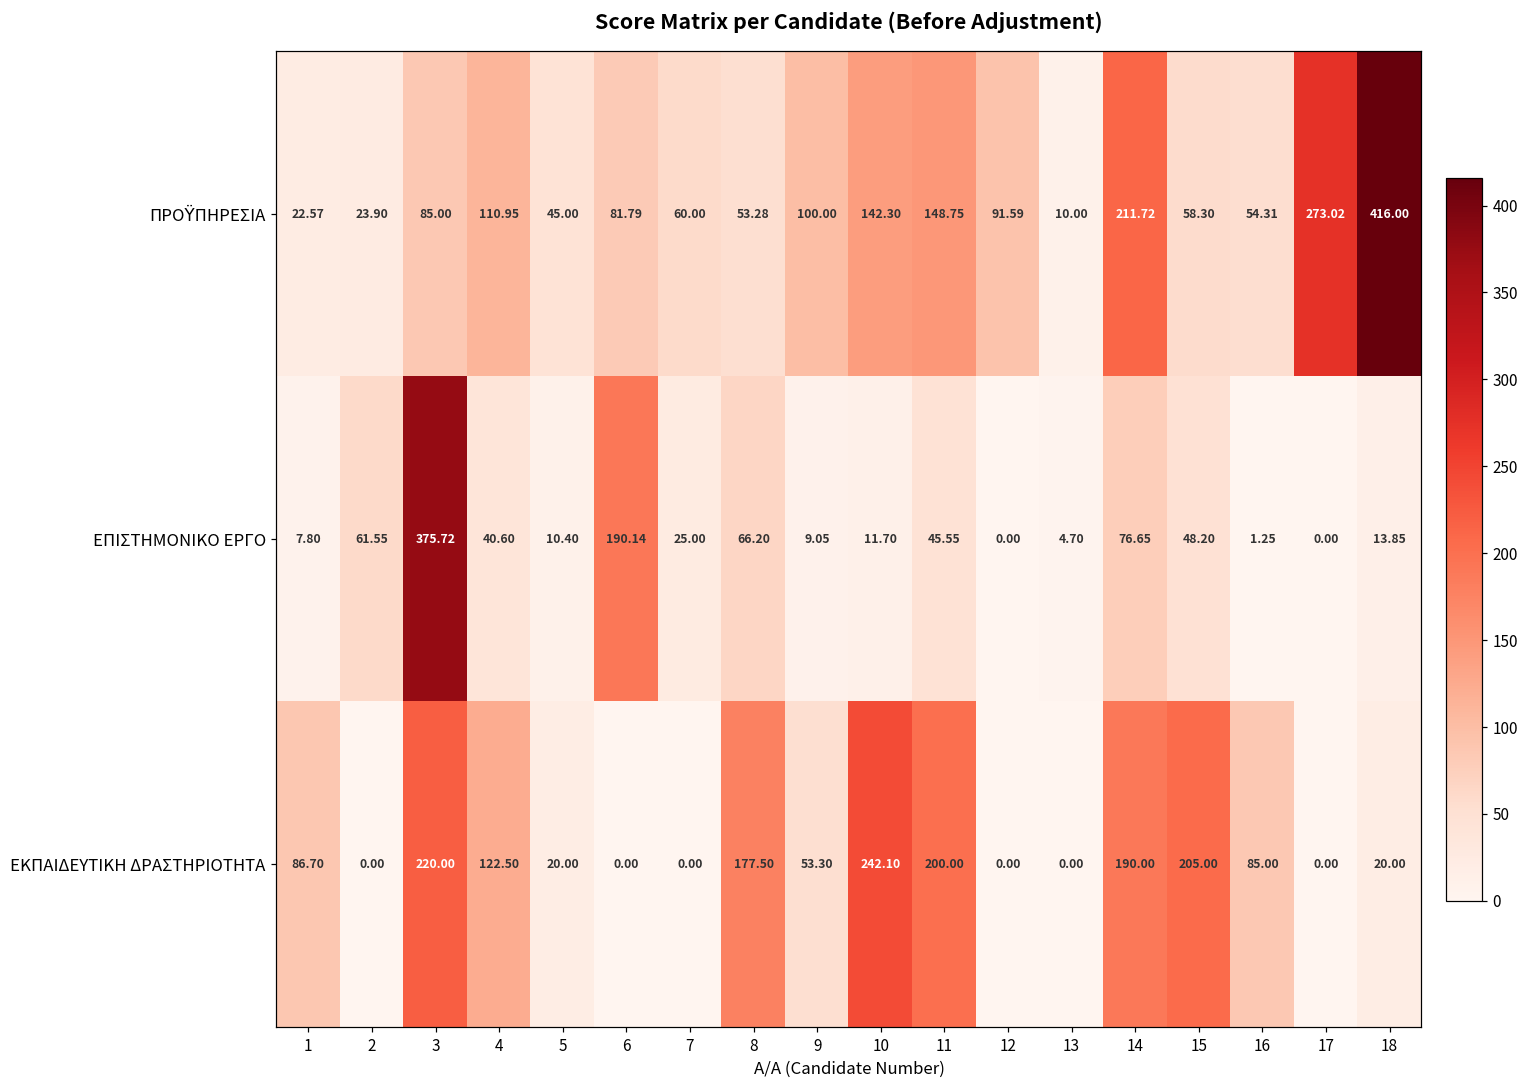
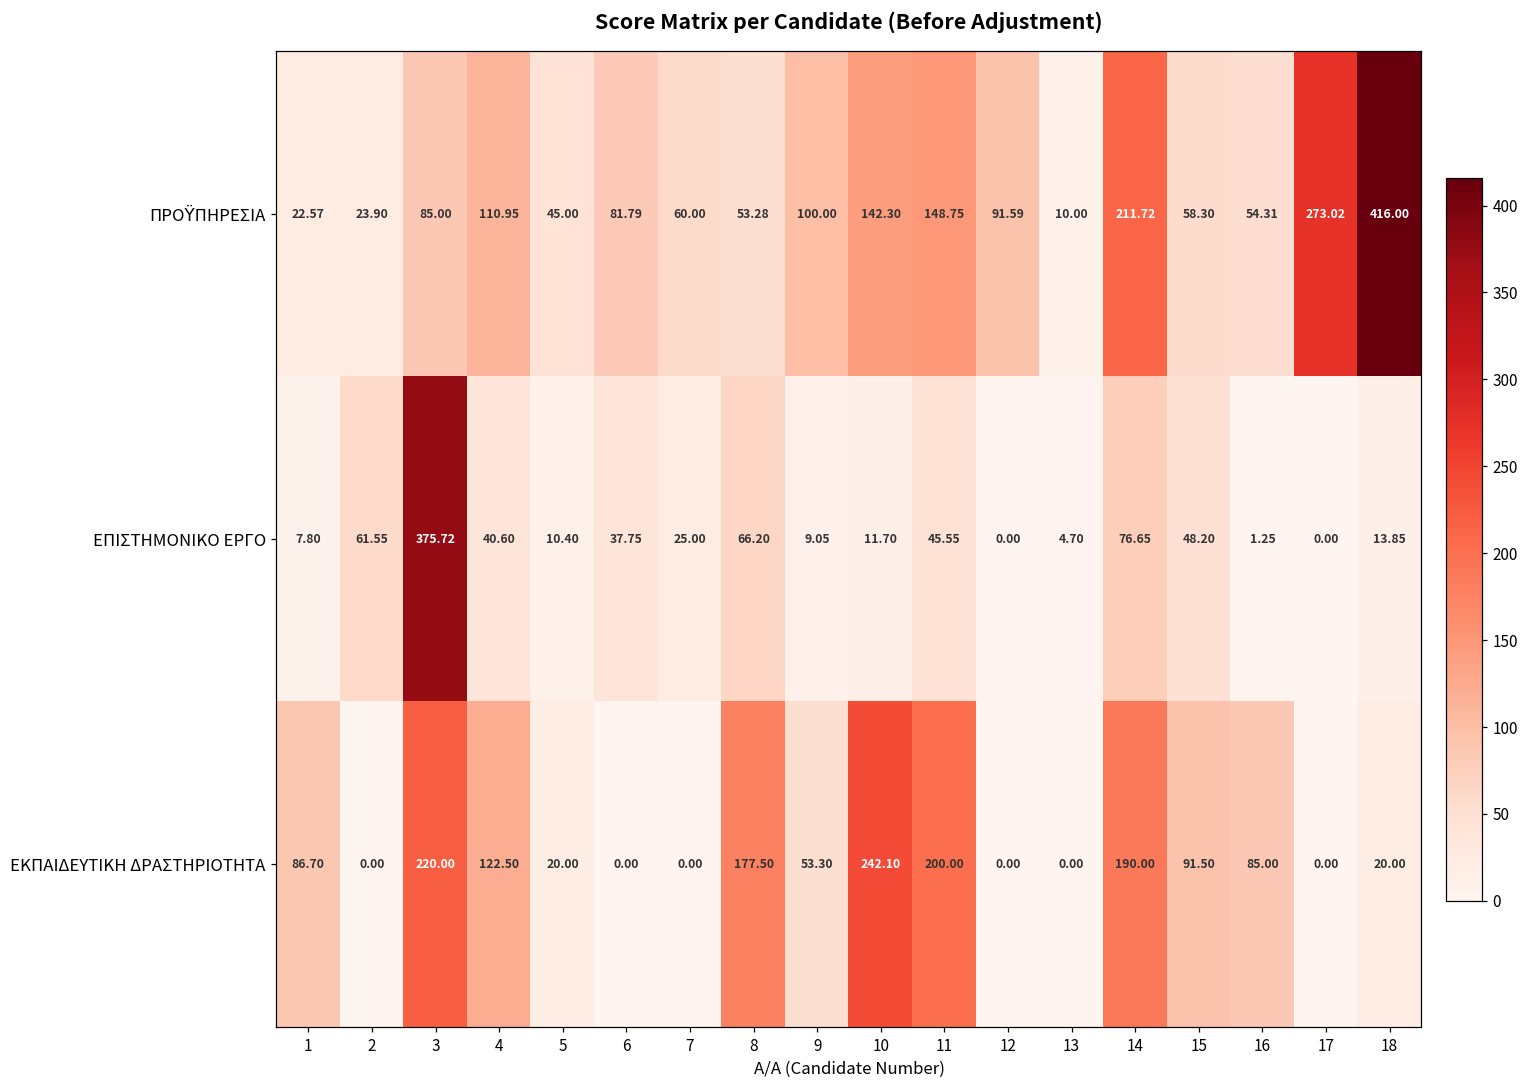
  {
    "ΠΡΟΫΠΗΡΕΣΙΑ": {
      "1": 22.57,
      "2": 23.90,
      "3": 85.00,
      "4": 110.95,
      "5": 45.00,
      "6": 81.79,
      "7": 60.00,
      "8": 53.28,
      "9": 100.00,
      "10": 142.30,
      "11": 148.75,
      "12": 91.59,
      "13": 10.00,
      "14": 211.72,
      "15": 58.30,
      "16": 54.31,
      "17": 273.02,
      "18": 416.00
    },
    "ΕΠΙΣΤΗΜΟΝΙΚΟ ΕΡΓΟ": {
      "1": 7.80,
      "2": 61.55,
      "3": 375.72,
      "4": 40.60,
      "5": 10.40,
-     "6": 190.14,
+     "6": 37.75,
      "7": 25.00,
      "8": 66.20,
      "9": 9.05,
      "10": 11.70,
      "11": 45.55,
      "12": 0.00,
      "13": 4.70,
      "14": 76.65,
      "15": 48.20,
      "16": 1.25,
      "17": 0.00,
      "18": 13.85
    },
    "ΕΚΠΑΙΔΕΥΤΙΚΗ ΔΡΑΣΤΗΡΙΟΤΗΤΑ": {
      "1": 86.70,
      "2": 0.00,
      "3": 220.00,
      "4": 122.50,
      "5": 20.00,
      "6": 0.00,
      "7": 0.00,
      "8": 177.50,
      "9": 53.30,
      "10": 242.10,
      "11": 200.00,
      "12": 0.00,
      "13": 0.00,
      "14": 190.00,
-     "15": 205.00,
+     "15": 91.50,
      "16": 85.00,
      "17": 0.00,
      "18": 20.00
    }
  }
